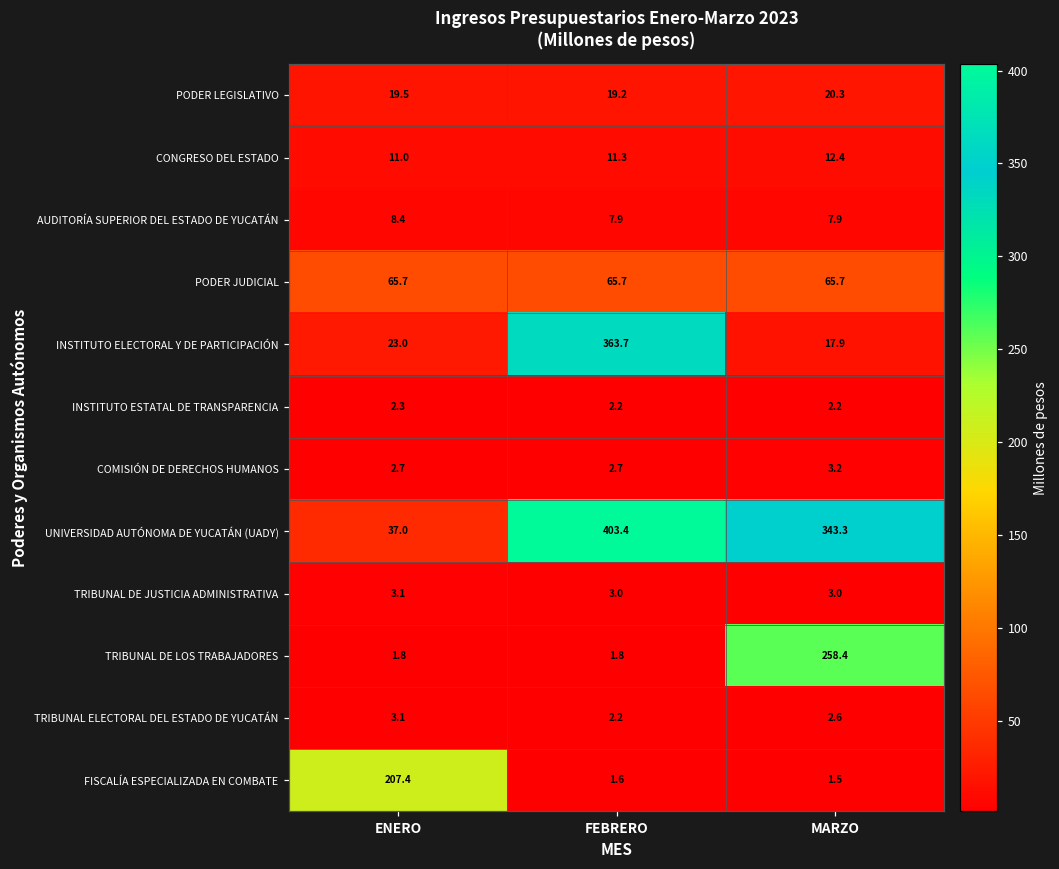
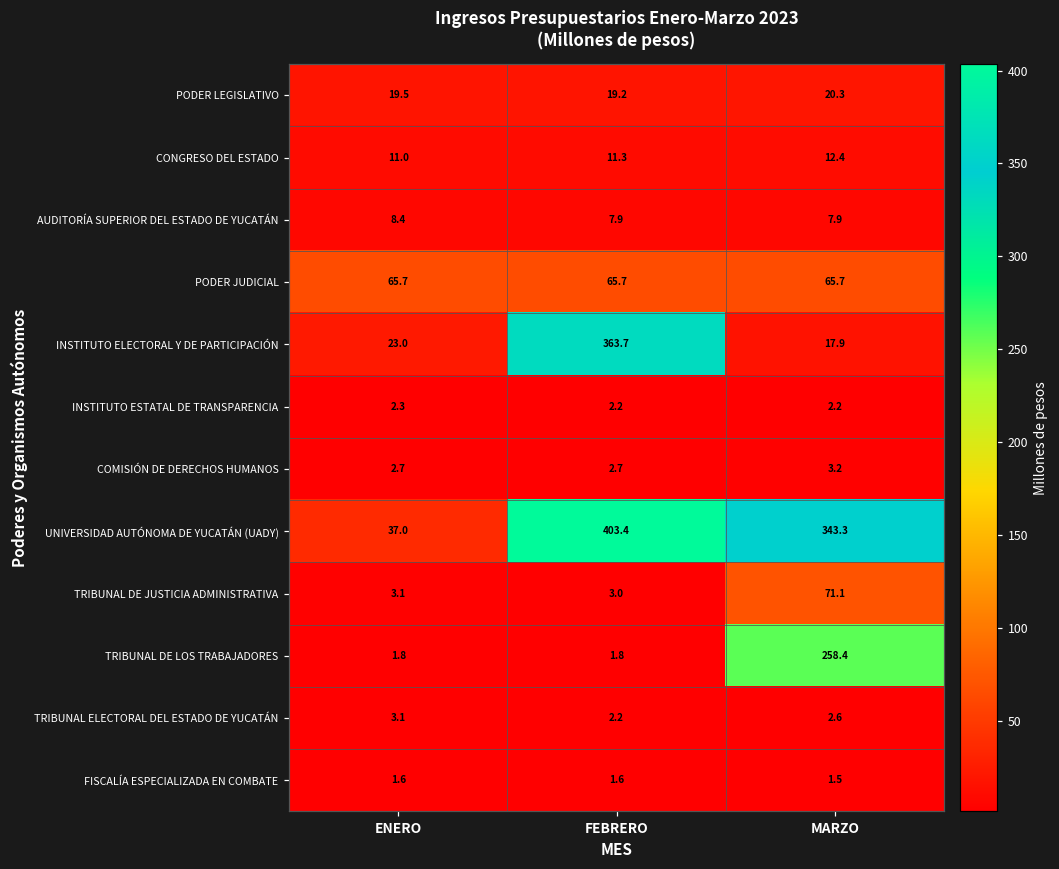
  {
    "PODER LEGISLATIVO": {
      "ENERO": 19.5,
      "FEBRERO": 19.2,
      "MARZO": 20.3
    },
    "CONGRESO DEL ESTADO": {
      "ENERO": 11.0,
      "FEBRERO": 11.3,
      "MARZO": 12.4
    },
    "AUDITORÍA SUPERIOR DEL ESTADO DE YUCATÁN": {
      "ENERO": 8.4,
      "FEBRERO": 7.9,
      "MARZO": 7.9
    },
    "PODER JUDICIAL": {
      "ENERO": 65.7,
      "FEBRERO": 65.7,
      "MARZO": 65.7
    },
    "INSTITUTO ELECTORAL Y DE PARTICIPACIÓN": {
      "ENERO": 23.0,
      "FEBRERO": 363.7,
      "MARZO": 17.9
    },
    "INSTITUTO ESTATAL DE TRANSPARENCIA": {
      "ENERO": 2.3,
      "FEBRERO": 2.2,
      "MARZO": 2.2
    },
    "COMISIÓN DE DERECHOS HUMANOS": {
      "ENERO": 2.7,
      "FEBRERO": 2.7,
      "MARZO": 3.2
    },
    "UNIVERSIDAD AUTÓNOMA DE YUCATÁN (UADY)": {
      "ENERO": 37.0,
      "FEBRERO": 403.4,
      "MARZO": 343.3
    },
    "TRIBUNAL DE JUSTICIA ADMINISTRATIVA": {
      "ENERO": 3.1,
      "FEBRERO": 3.0,
-     "MARZO": 3.0
+     "MARZO": 71.1
    },
    "TRIBUNAL DE LOS TRABAJADORES": {
      "ENERO": 1.8,
      "FEBRERO": 1.8,
      "MARZO": 258.4
    },
    "TRIBUNAL ELECTORAL DEL ESTADO DE YUCATÁN": {
      "ENERO": 3.1,
      "FEBRERO": 2.2,
      "MARZO": 2.6
    },
    "FISCALÍA ESPECIALIZADA EN COMBATE": {
-     "ENERO": 207.4,
+     "ENERO": 1.6,
      "FEBRERO": 1.6,
      "MARZO": 1.5
    }
  }
